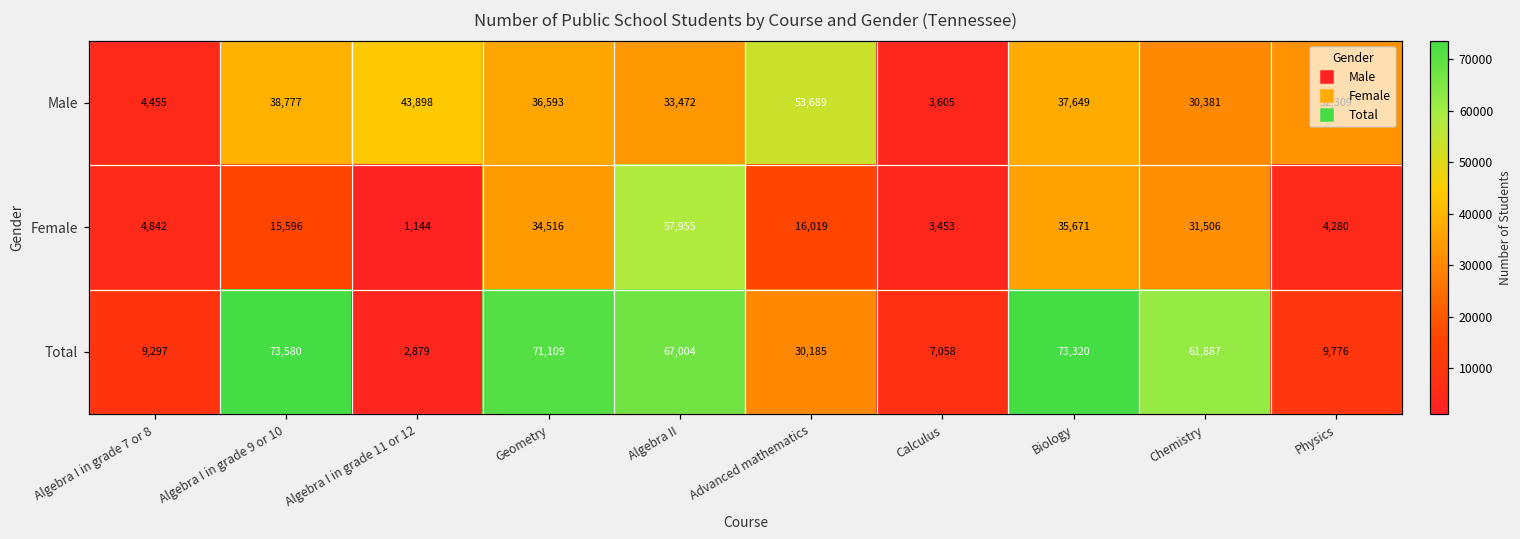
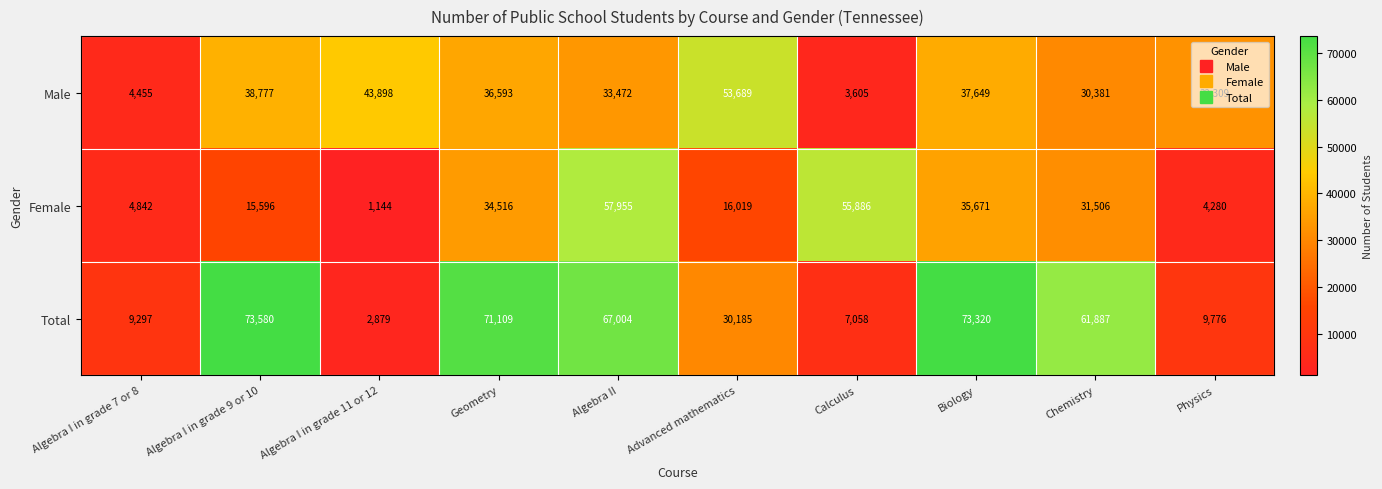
  {
    "Male": {
      "Algebra I in grade 7 or 8": "4,455",
      "Algebra I in grade 9 or 10": "38,777",
      "Algebra I in grade 11 or 12": "43,898",
      "Geometry": "36,593",
      "Algebra II": "33,472",
      "Advanced mathematics": "53,689",
      "Calculus": "3,605",
      "Biology": "37,649",
      "Chemistry": "30,381"
    },
    "Female": {
      "Algebra I in grade 7 or 8": "4,842",
      "Algebra I in grade 9 or 10": "15,596",
      "Algebra I in grade 11 or 12": "1,144",
      "Geometry": "34,516",
      "Algebra II": "57,955",
      "Advanced mathematics": "16,019",
-     "Calculus": "3,453",
+     "Calculus": "55,886",
      "Biology": "35,671",
      "Chemistry": "31,506",
      "Physics": "4,280"
    },
    "Total": {
      "Algebra I in grade 7 or 8": "9,297",
      "Algebra I in grade 9 or 10": "73,580",
      "Algebra I in grade 11 or 12": "2,879",
      "Geometry": "71,109",
      "Algebra II": "67,004",
      "Advanced mathematics": "30,185",
      "Calculus": "7,058",
      "Biology": "73,320",
      "Chemistry": "61,887",
      "Physics": "9,776"
    }
  }
